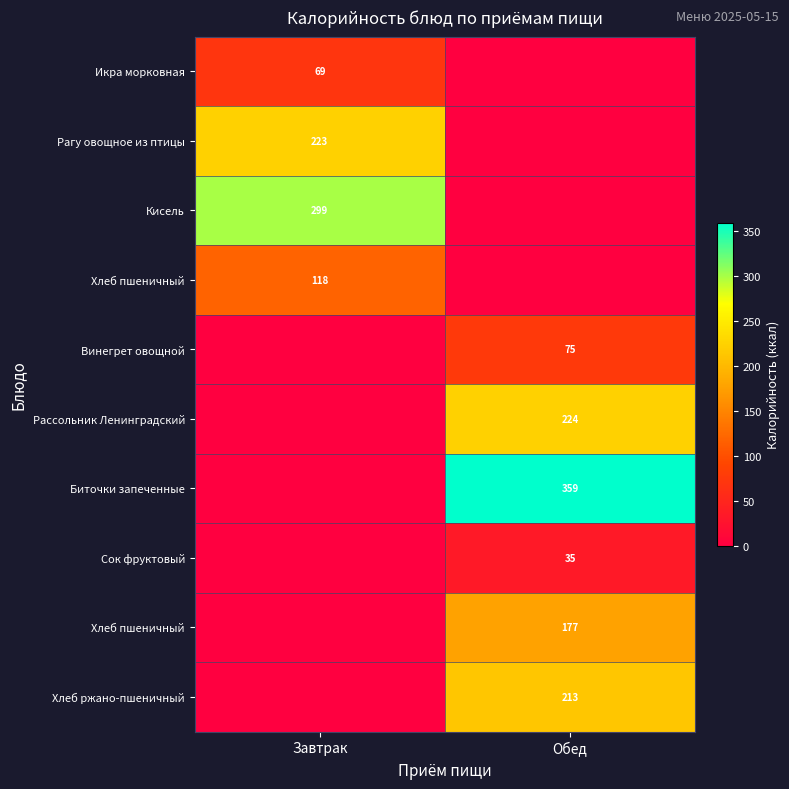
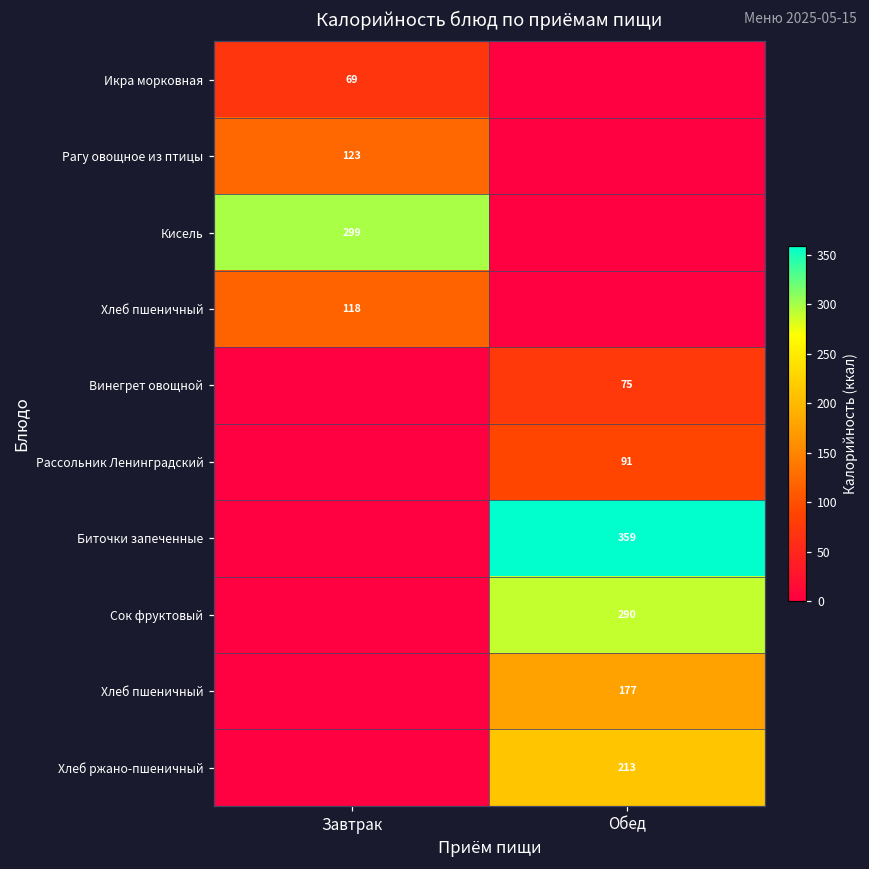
  {
    "Икра морковная": {
      "Завтрак": 69
    },
    "Рагу овощное из птицы": {
-     "Завтрак": 223
+     "Завтрак": 123
    },
    "Кисель": {
      "Завтрак": 299
    },
    "Винегрет овощной": {
      "Обед": 75
    },
    "Рассольник Ленинградский": {
-     "Обед": 224
+     "Обед": 91
    },
    "Биточки запеченные": {
      "Обед": 359
    },
    "Сок фруктовый": {
-     "Обед": 35
+     "Обед": 290
    },
    "Хлеб ржано-пшеничный": {
      "Обед": 213
    }
  }
